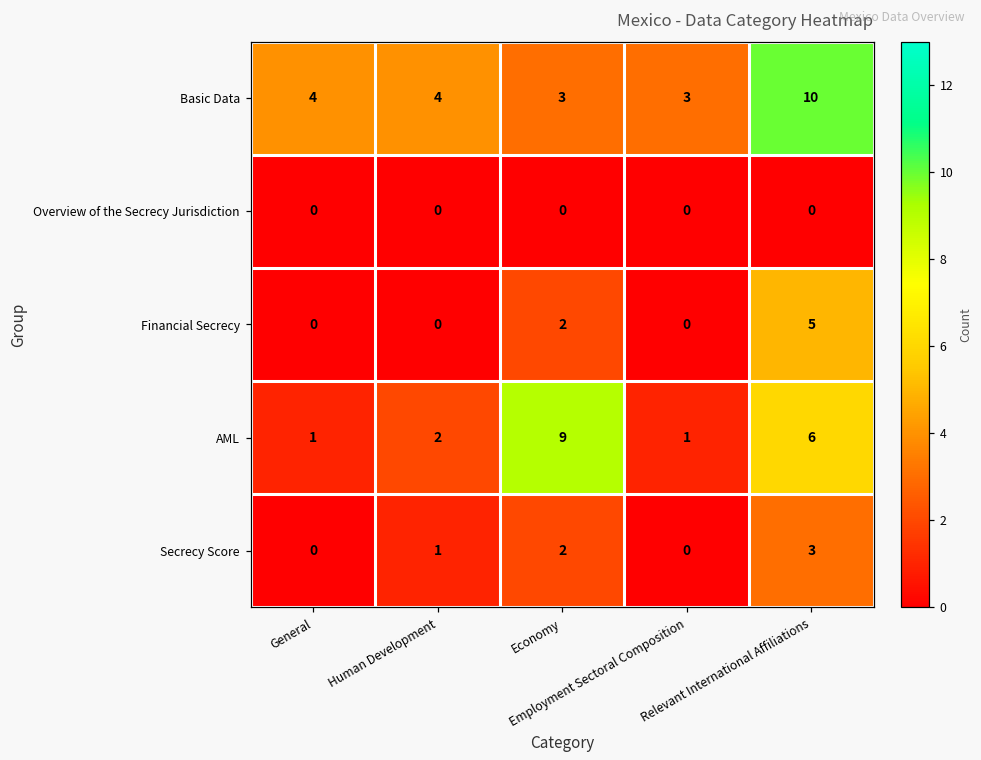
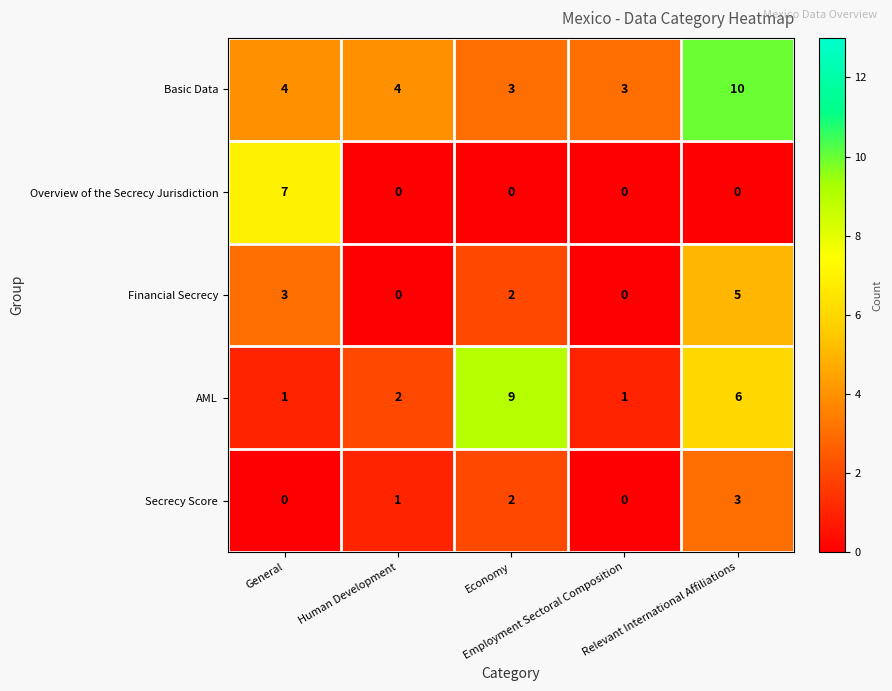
  {
    "Basic Data": {
      "General": 4,
      "Human Development": 4,
      "Economy": 3,
      "Employment Sectoral Composition": 3,
      "Relevant International Affiliations": 10
    },
    "Overview of the Secrecy Jurisdiction": {
-     "General": 0,
+     "General": 7,
      "Human Development": 0,
      "Economy": 0,
      "Employment Sectoral Composition": 0,
      "Relevant International Affiliations": 0
    },
    "Financial Secrecy": {
-     "General": 0,
+     "General": 3,
      "Human Development": 0,
      "Economy": 2,
      "Employment Sectoral Composition": 0,
      "Relevant International Affiliations": 5
    },
    "AML": {
      "General": 1,
      "Human Development": 2,
      "Economy": 9,
      "Employment Sectoral Composition": 1,
      "Relevant International Affiliations": 6
    },
    "Secrecy Score": {
      "General": 0,
      "Human Development": 1,
      "Economy": 2,
      "Employment Sectoral Composition": 0,
      "Relevant International Affiliations": 3
    }
  }
